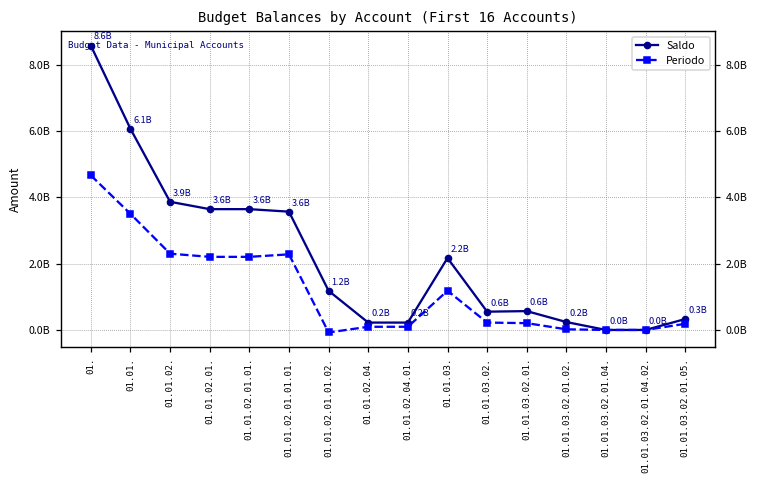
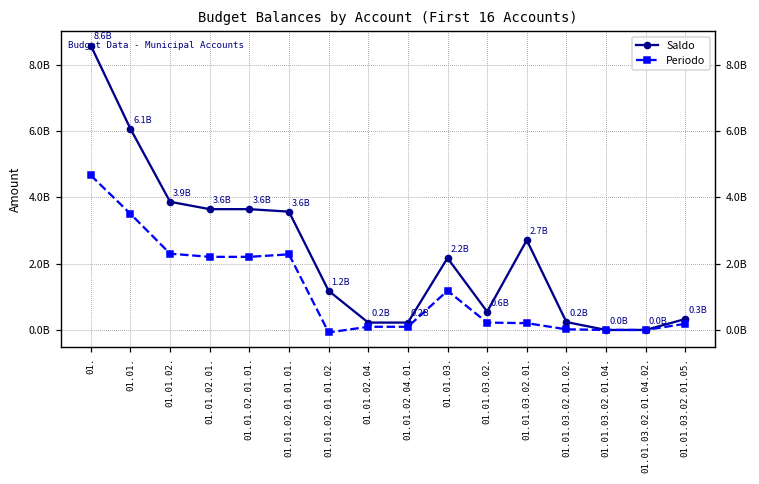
  {
    "Saldo": {
      "01.": "8.6B",
      "01.01.": "6.1B",
      "01.01.02.": "3.9B",
      "01.01.02.01.": "3.6B",
      "01.01.02.01.01.": "3.6B",
      "01.01.02.01.01.01.": "3.6B",
      "01.01.02.01.01.02.": "1.2B",
      "01.01.02.04.": "0.2B",
      "01.01.02.04.01.": "0.2B",
      "01.01.03.": "2.2B",
      "01.01.03.02.": "0.6B",
-     "01.01.03.02.01.": "0.6B",
+     "01.01.03.02.01.": "2.7B",
      "01.01.03.02.01.02.": "0.2B",
      "01.01.03.02.01.05.": "0.3B"
    },
    "Periodo": {
      "01.": "4700000000",
      "01.01.": "3500000000",
      "01.01.02.": "2300000000",
      "01.01.02.01.": "2200000000",
      "01.01.02.01.01.": "2200000000",
      "01.01.02.01.01.01.": "2300000000",
      "01.01.02.01.01.02.": "-100000000",
      "01.01.02.04.": "100000000",
      "01.01.02.04.01.": "100000000",
      "01.01.03.": "1200000000",
      "01.01.03.02.": "200000000",
      "01.01.03.02.01.": "200000000",
      "01.01.03.02.01.02.": "0",
      "01.01.03.02.01.05.": "200000000"
    }
  }
